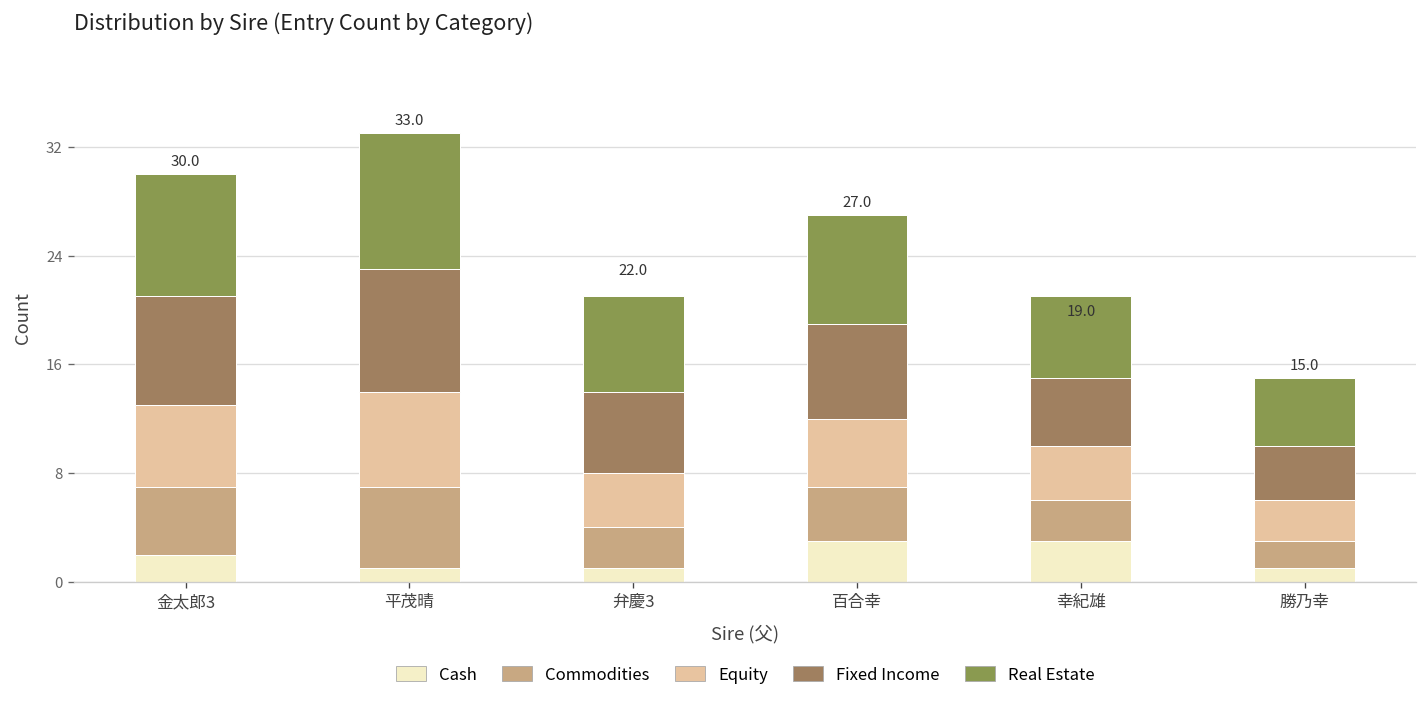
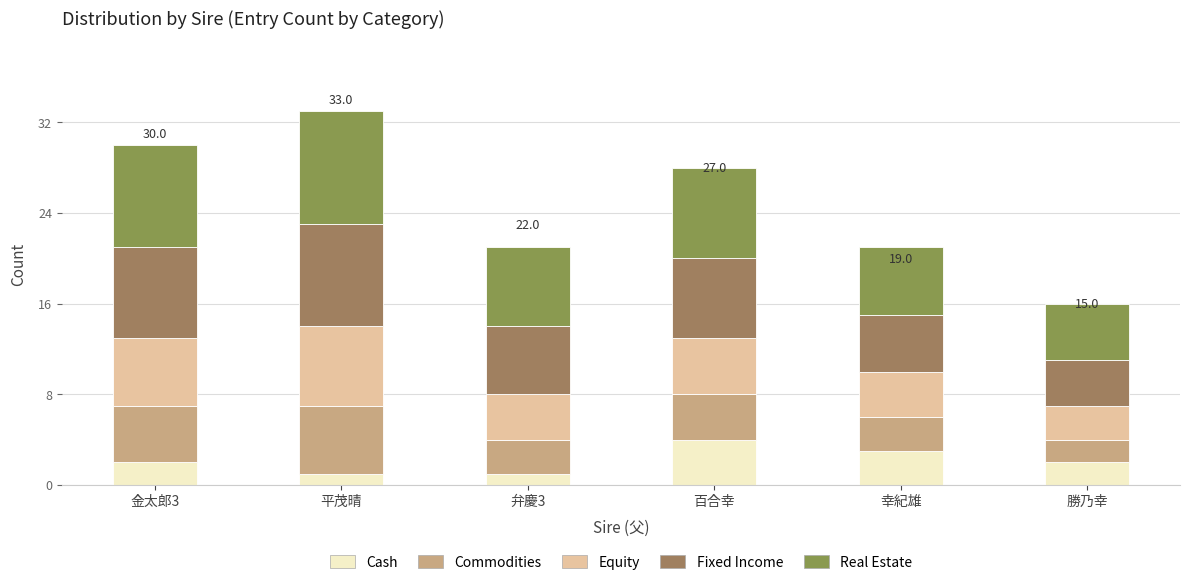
  {
    "Cash": {
      "金太郎3": 2,
      "平茂晴": 1,
      "弁慶3": 1,
-     "百合幸": 3,
+     "百合幸": 4,
      "幸紀雄": 3,
-     "勝乃幸": 1
+     "勝乃幸": 2
    }
  }
